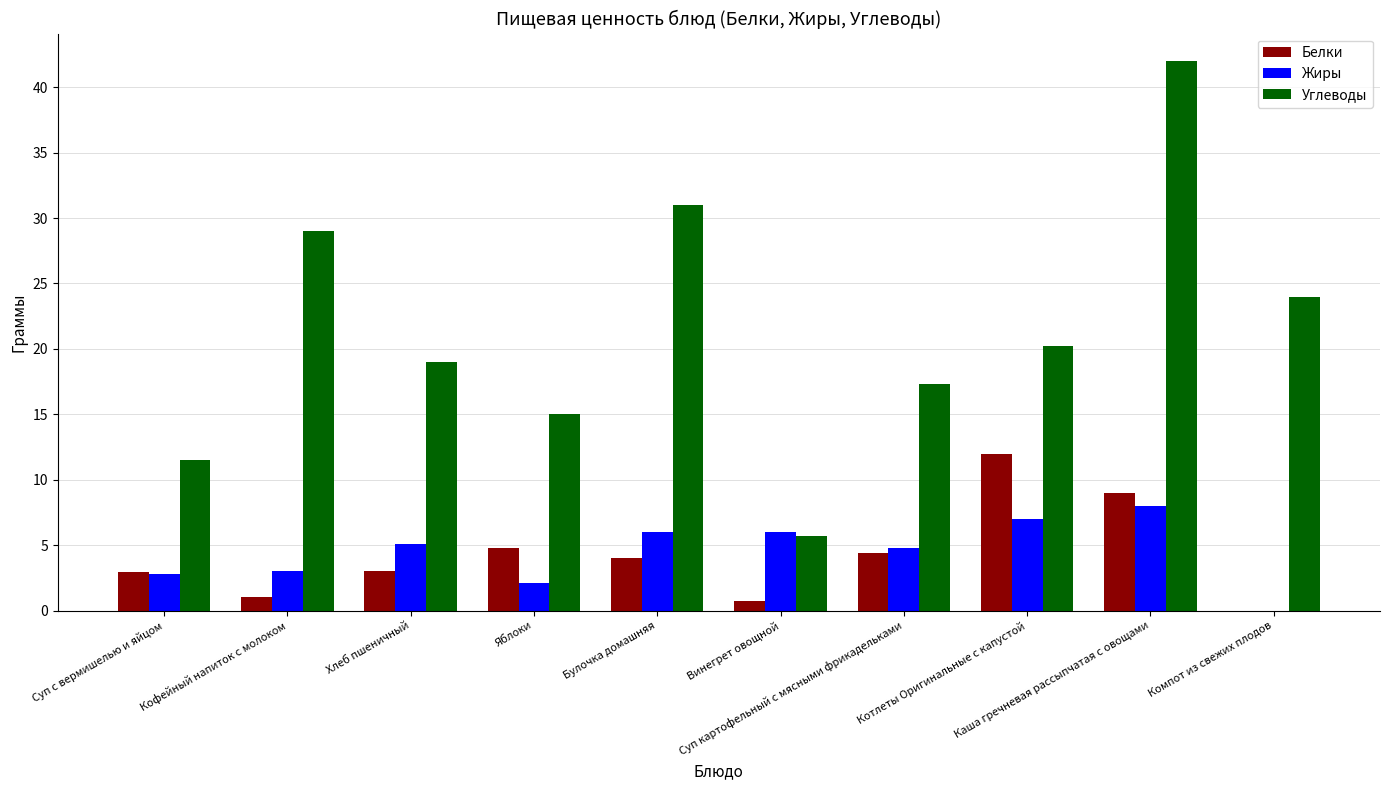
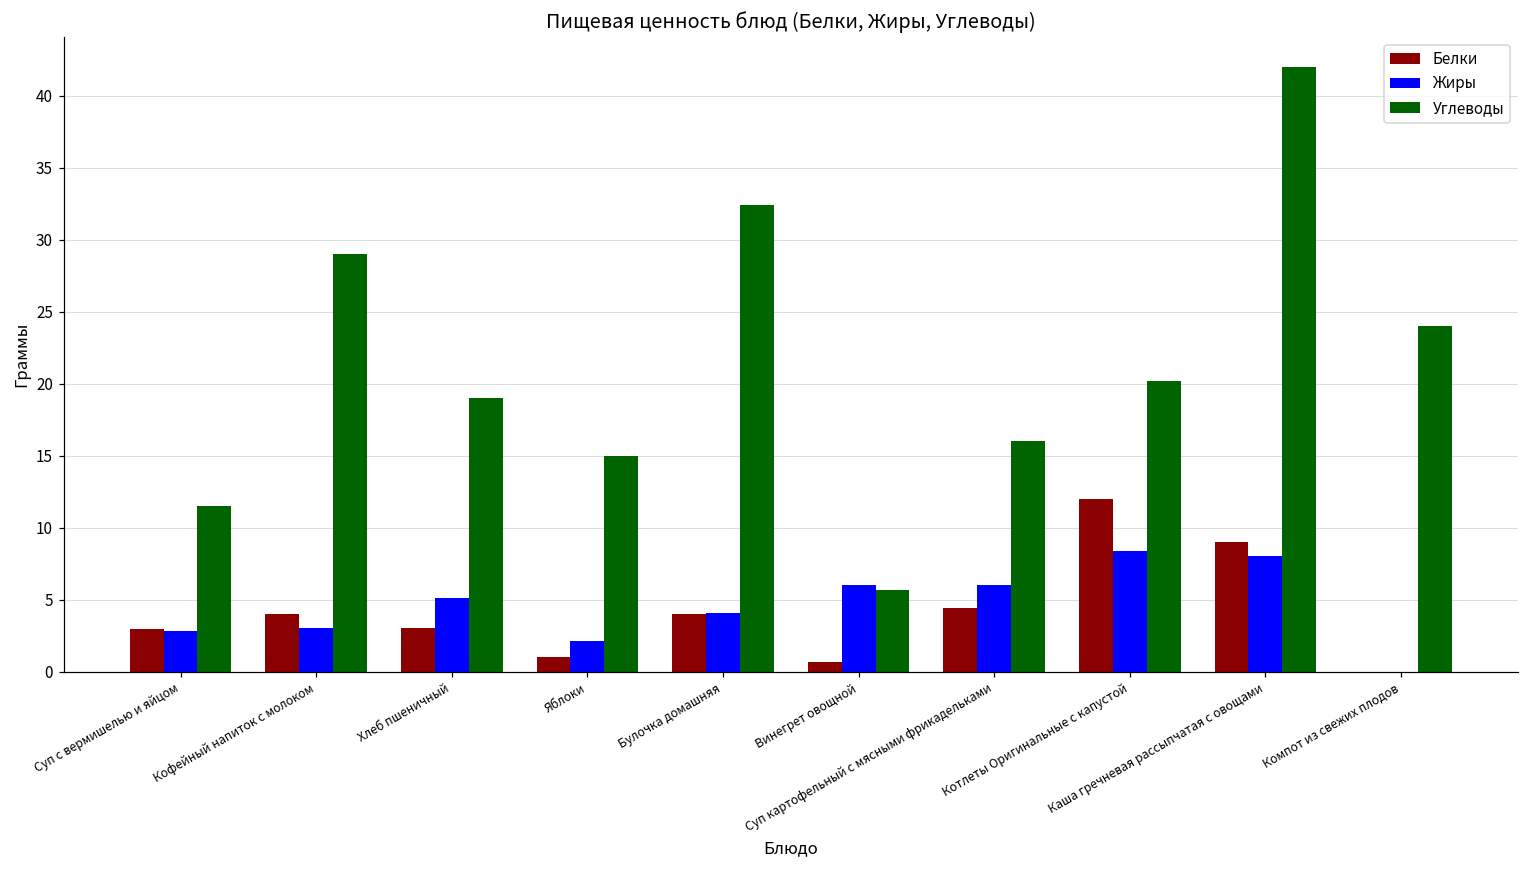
  {
    "Белки": {
      "Суп с вермишелью и яйцом": 3.0,
-     "Кофейный напиток с молоком": 1,
+     "Кофейный напиток с молоком": 4,
      "Хлеб пшеничный": 3.0,
-     "Яблоки": 4.8,
+     "Яблоки": 1.0,
      "Булочка домашняя": 4.0,
      "Винегрет овощной": 0.7,
      "Суп картофельный с мясными фрикадельками": 4.4,
      "Котлеты Оригинальные с капустой": 12.0,
      "Каша гречневая рассыпчатая с овощами": 9.0,
      "Компот из свежих плодов": 0.0
    },
    "Жиры": {
      "Суп с вермишелью и яйцом": 2.8,
      "Кофейный напиток с молоком": 3.0,
      "Хлеб пшеничный": 5.1,
      "Яблоки": 2.1,
-     "Булочка домашняя": 6.0,
+     "Булочка домашняя": 4.1,
      "Винегрет овощной": 6.0,
-     "Суп картофельный с мясными фрикадельками": 4.8,
-     "Котлеты Оригинальные с капустой": 7.0,
+     "Суп картофельный с мясными фрикадельками": 6.0,
+     "Котлеты Оригинальные с капустой": 8.4,
      "Каша гречневая рассыпчатая с овощами": 8.0,
      "Компот из свежих плодов": 0.0
    },
    "Углеводы": {
      "Суп с вермишелью и яйцом": 11.5,
      "Кофейный напиток с молоком": 29.0,
      "Хлеб пшеничный": 19.0,
      "Яблоки": 15.0,
-     "Булочка домашняя": 31.0,
+     "Булочка домашняя": 32.4,
      "Винегрет овощной": 5.7,
-     "Суп картофельный с мясными фрикадельками": 17.3,
+     "Суп картофельный с мясными фрикадельками": 16.0,
      "Котлеты Оригинальные с капустой": 20.2,
      "Каша гречневая рассыпчатая с овощами": 42.0,
      "Компот из свежих плодов": 24.0
    }
  }
